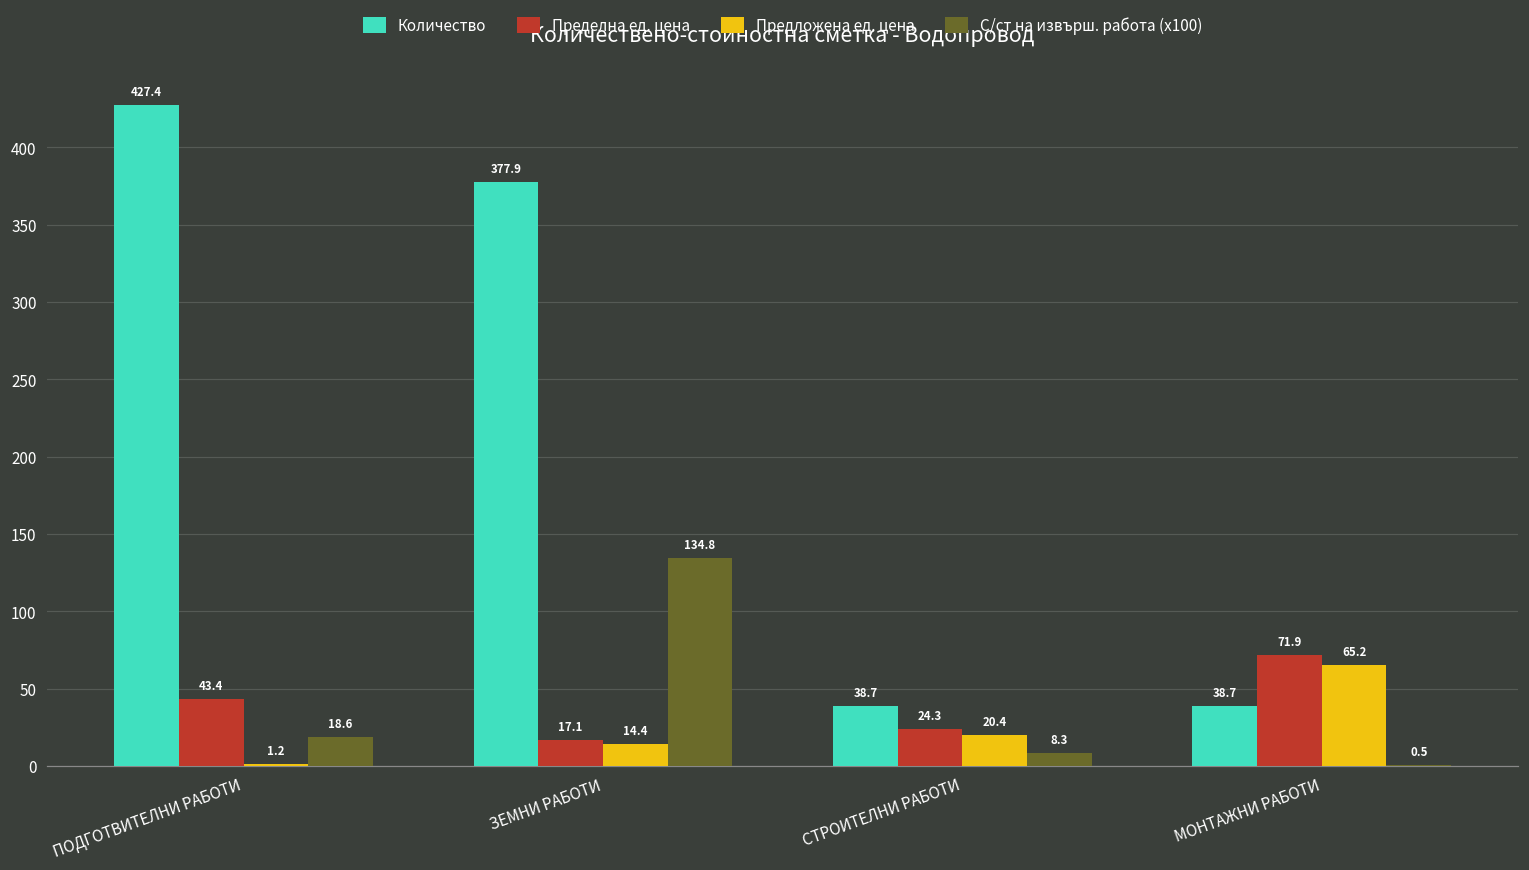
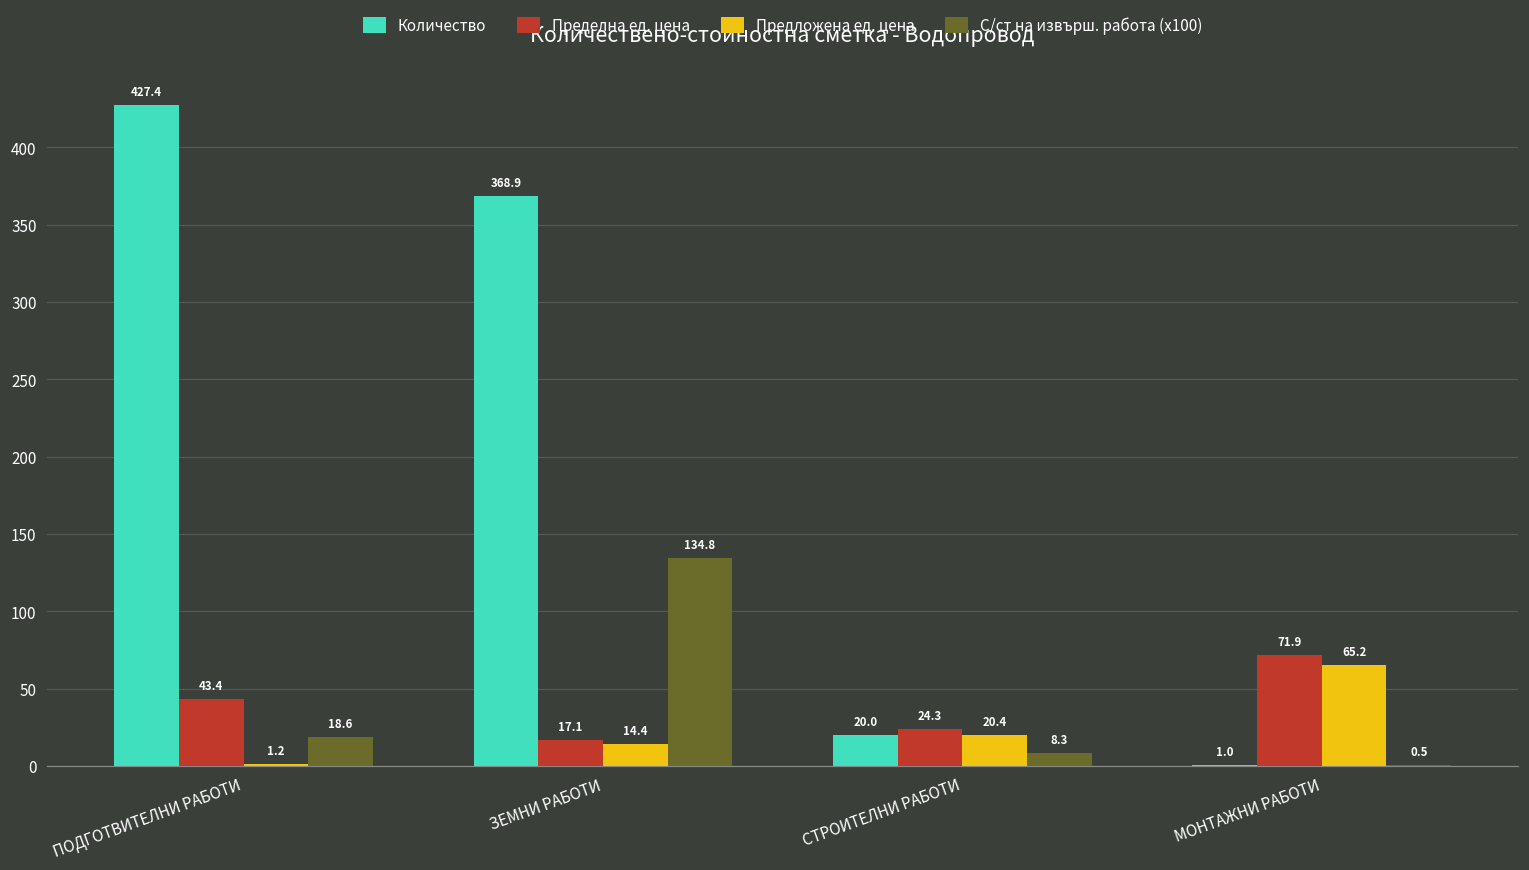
  {
    "Количество": {
      "ПОДГОТВИТЕЛНИ РАБОТИ": 427.4,
-     "ЗЕМНИ РАБОТИ": 377.9,
-     "СТРОИТЕЛНИ РАБОТИ": 38.7,
-     "МОНТАЖНИ РАБОТИ": 38.7
+     "ЗЕМНИ РАБОТИ": 368.9,
+     "СТРОИТЕЛНИ РАБОТИ": 20.0,
+     "МОНТАЖНИ РАБОТИ": 1.0
    },
    "Пределна ед. цена": {
      "ПОДГОТВИТЕЛНИ РАБОТИ": 43.4,
      "ЗЕМНИ РАБОТИ": 17.1,
      "СТРОИТЕЛНИ РАБОТИ": 24.3,
      "МОНТАЖНИ РАБОТИ": 71.9
    },
    "Предложена ед. цена": {
      "ПОДГОТВИТЕЛНИ РАБОТИ": 1.2,
      "ЗЕМНИ РАБОТИ": 14.4,
      "СТРОИТЕЛНИ РАБОТИ": 20.4,
      "МОНТАЖНИ РАБОТИ": 65.2
    },
    "С/ст на извърш. работа (x100)": {
      "ПОДГОТВИТЕЛНИ РАБОТИ": 18.6,
      "ЗЕМНИ РАБОТИ": 134.8,
      "СТРОИТЕЛНИ РАБОТИ": 8.3,
      "МОНТАЖНИ РАБОТИ": 0.5
    }
  }
